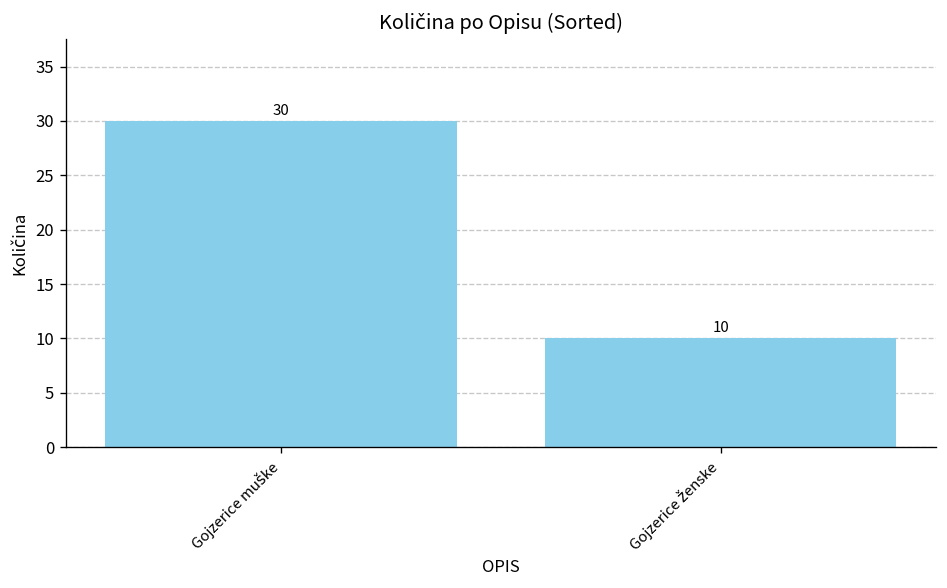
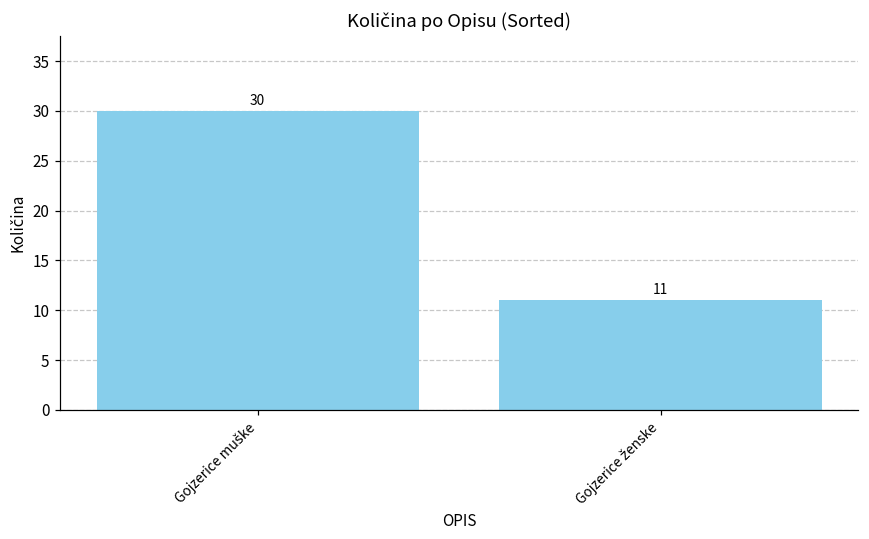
  {
    "Gojzerice muške": 30,
-   "Gojzerice ženske": 10
+   "Gojzerice ženske": 11
  }
